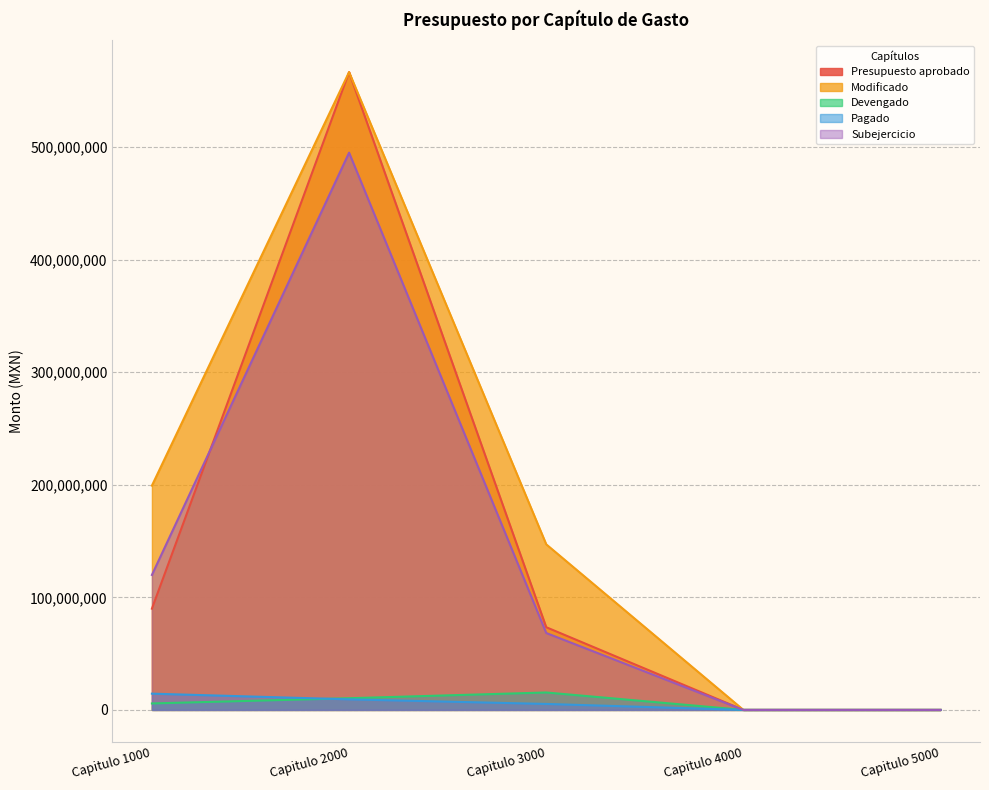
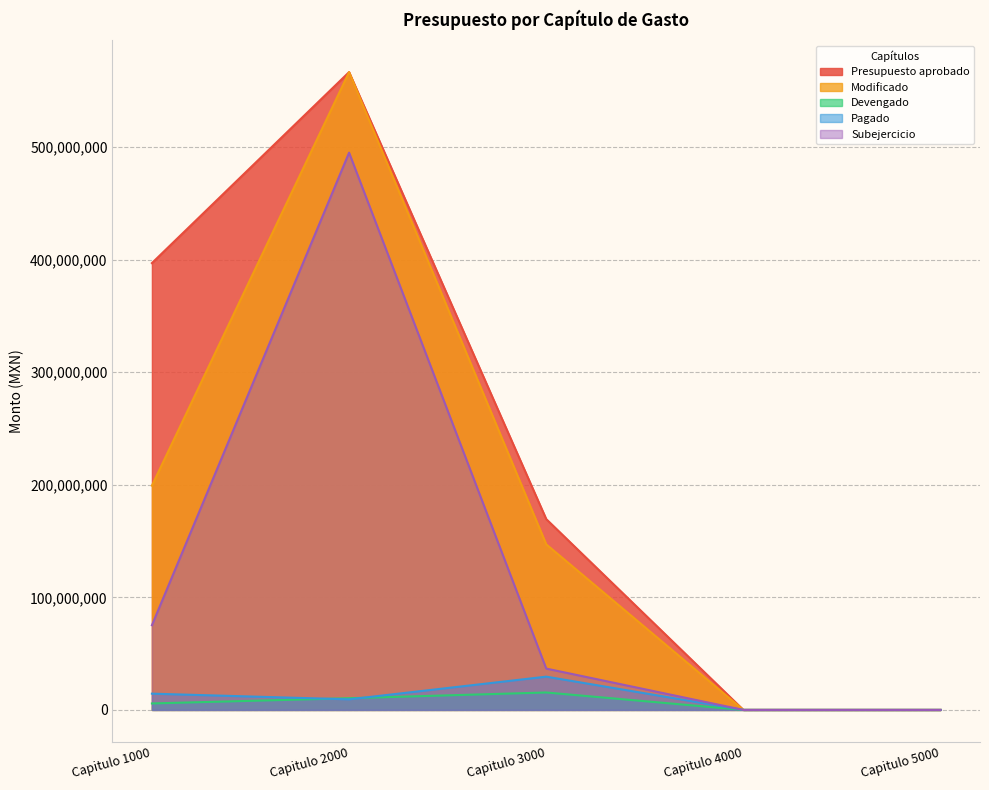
  {
    "Presupuesto aprobado": {
-     "Capitulo 1000": "90,000,000",
-     "Capitulo 3000": "73,000,000"
+     "Capitulo 1000": "397,000,000",
+     "Capitulo 3000": "170,000,000"
    },
    "Modificado": {
      "Capitulo 1000": "199,000,000",
      "Capitulo 3000": "147,000,000"
    },
    "Devengado": {
      "Capitulo 1000": "6,000,000",
      "Capitulo 3000": "15,000,000"
    },
    "Pagado": {
      "Capitulo 1000": "14,000,000",
-     "Capitulo 3000": "5,000,000"
+     "Capitulo 3000": "30,000,000"
    },
    "Subejercicio": {
-     "Capitulo 1000": "120,000,000",
+     "Capitulo 1000": "75,000,000",
      "Capitulo 2000": "495,000,000",
-     "Capitulo 3000": "68,000,000"
+     "Capitulo 3000": "37,000,000"
    }
  }
